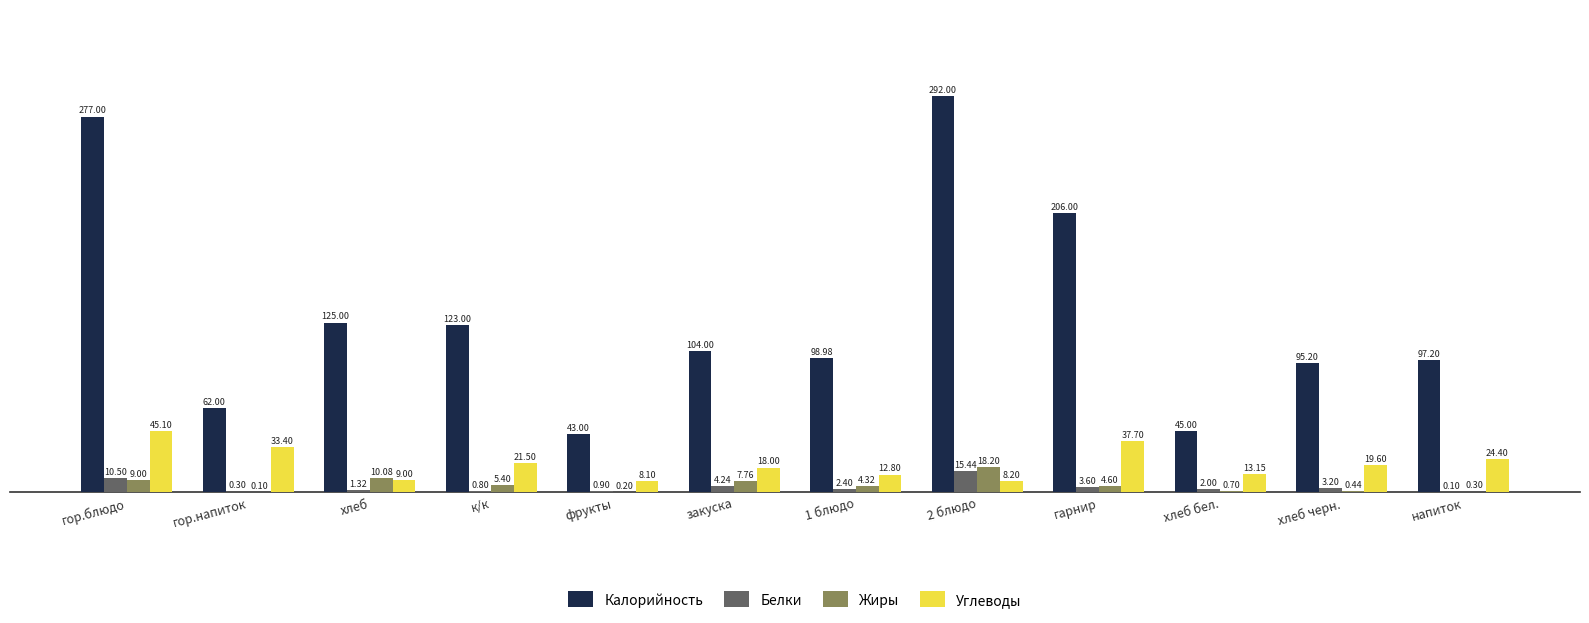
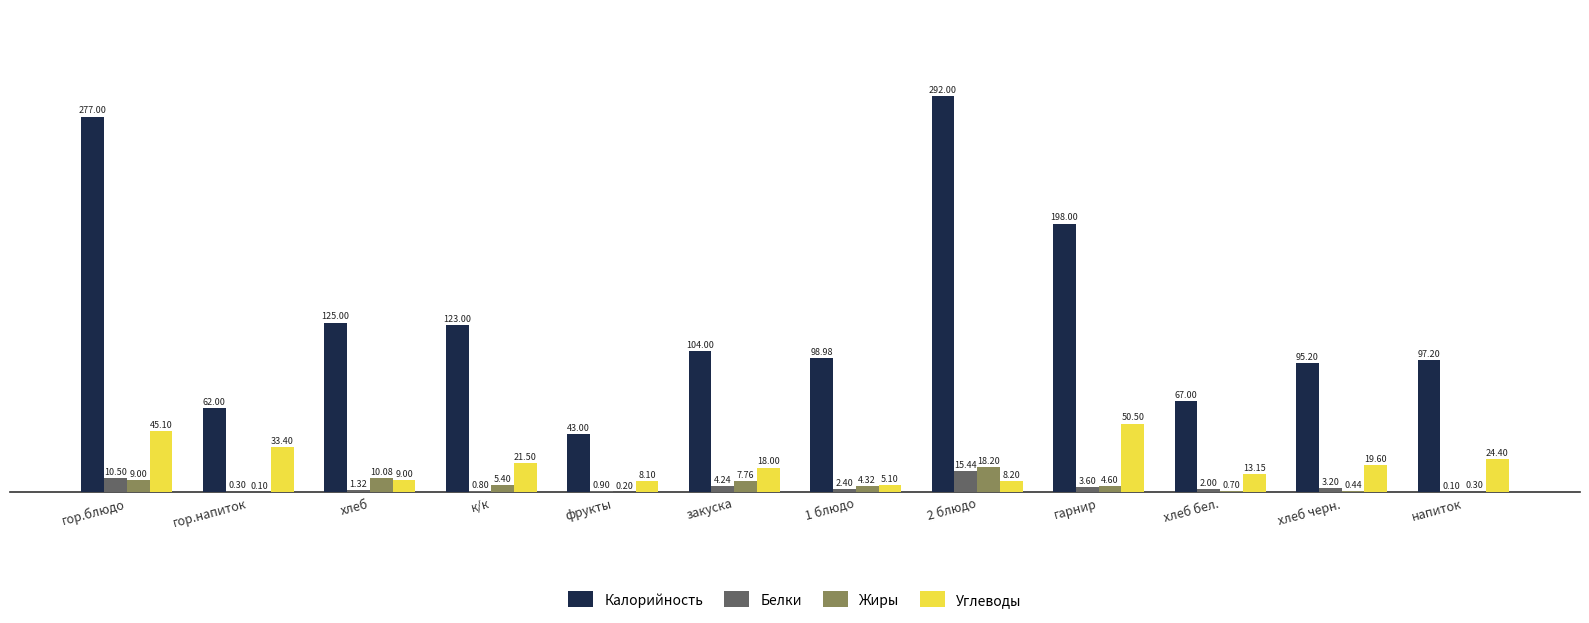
  {
    "Калорийность": {
      "гор.блюдо": 277.00,
      "гор.напиток": 62.00,
      "хлеб": 125.00,
      "к/к": 123.00,
      "фрукты": 43.00,
      "закуска": 104.00,
      "1 блюдо": 98.98,
      "2 блюдо": 292.00,
-     "гарнир": 206.00,
-     "хлеб бел.": 45.00,
+     "гарнир": 198.00,
+     "хлеб бел.": 67.00,
      "хлеб черн.": 95.20,
      "напиток": 97.20
    },
    "Углеводы": {
      "гор.блюдо": 45.10,
      "гор.напиток": 33.40,
      "хлеб": 9.00,
      "к/к": 21.50,
      "фрукты": 8.10,
      "закуска": 18.00,
-     "1 блюдо": 12.80,
+     "1 блюдо": 5.10,
      "2 блюдо": 8.20,
-     "гарнир": 37.70,
+     "гарнир": 50.50,
      "хлеб бел.": 13.15,
      "хлеб черн.": 19.60,
      "напиток": 24.40
    }
  }
